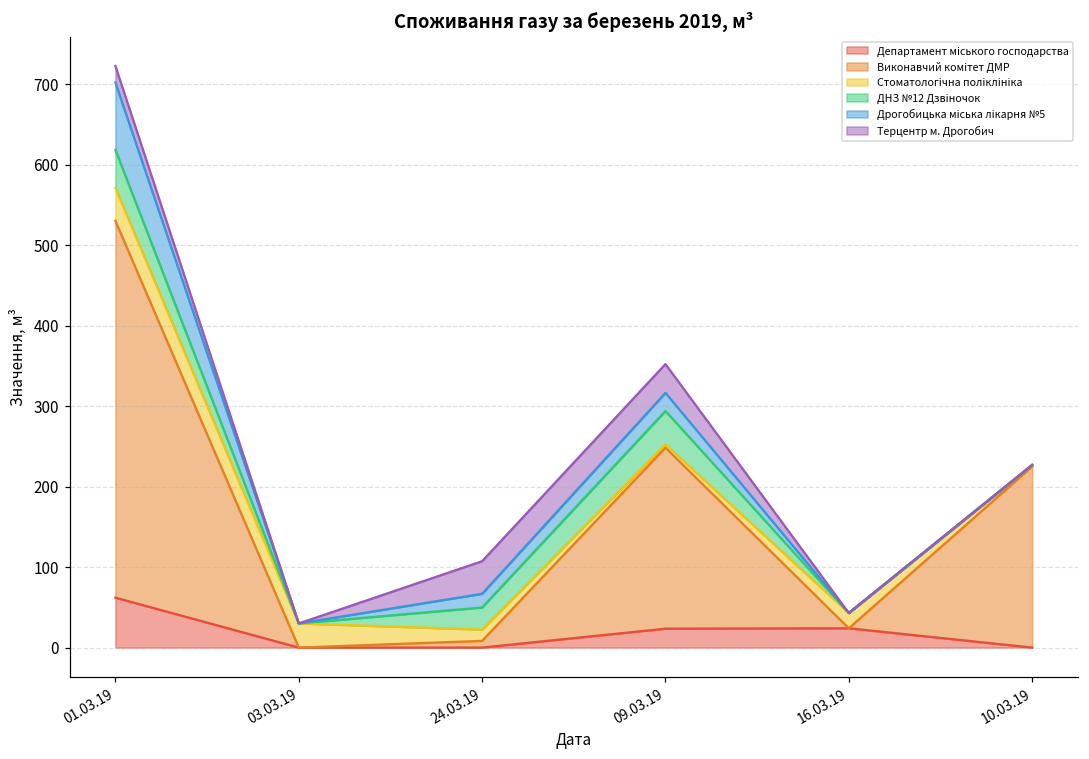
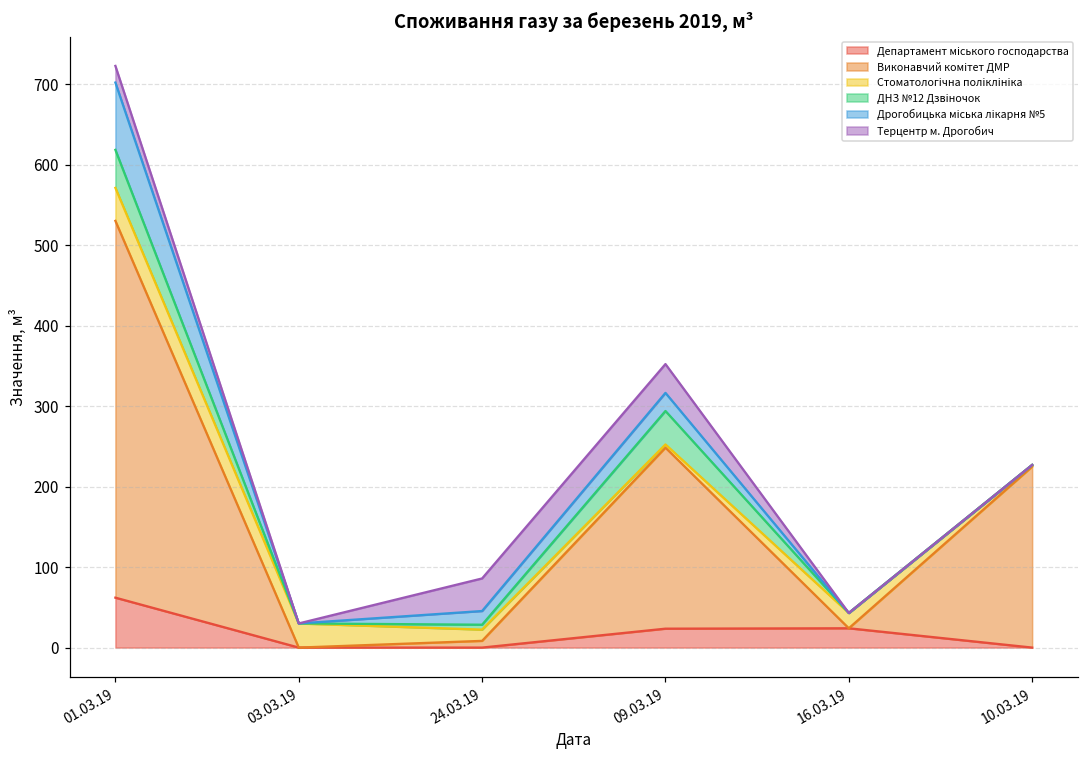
  {
    "ДНЗ №12 Дзвіночок": {
      "01.03.19": 50,
-     "24.03.19": 30,
+     "24.03.19": 10,
      "09.03.19": 40
    },
    "Дрогобицька міська лікарня №5": {
      "01.03.19": 80,
      "24.03.19": 20,
      "09.03.19": 20
    },
    "Терцентр м. Дрогобич": {
      "01.03.19": 20,
      "24.03.19": 40,
      "09.03.19": 40
    }
  }
